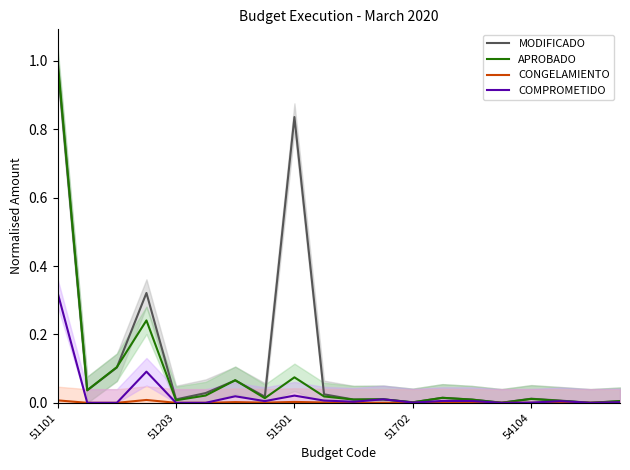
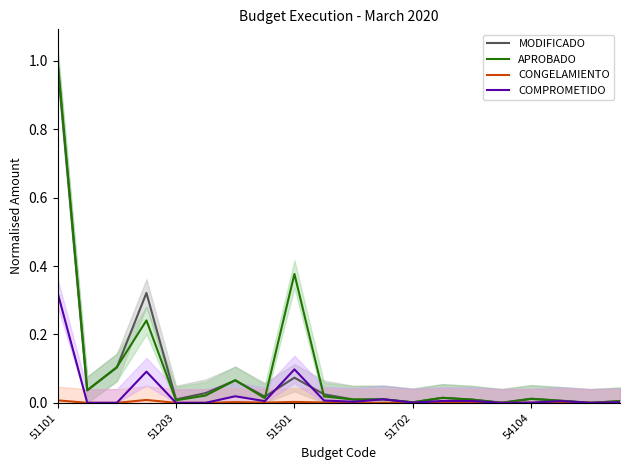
  {
    "MODIFICADO": {
      "51101": 0.99,
-     "51501": 0.84
+     "51501": 0.07
    },
    "APROBADO": {
      "51101": 1.00,
-     "51501": 0.07
+     "51501": 0.38
    },
    "CONGELAMIENTO": {
      "51101": 0.01,
      "51501": 0.00
    },
    "COMPROMETIDO": {
      "51101": 0.32,
-     "51501": 0.02
+     "51501": 0.10
    }
  }
